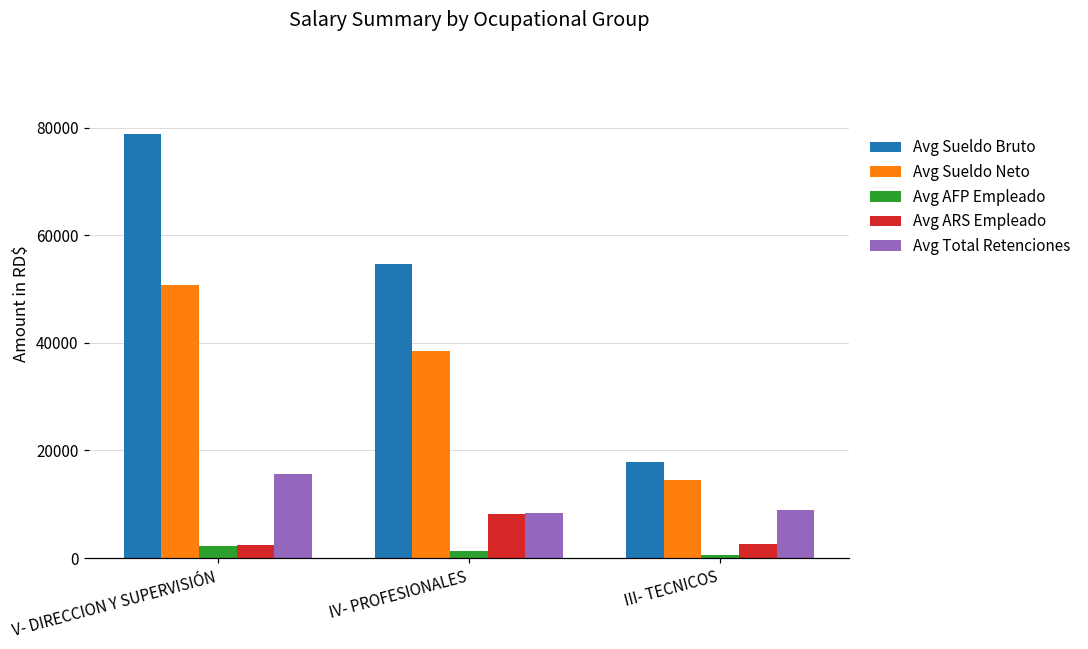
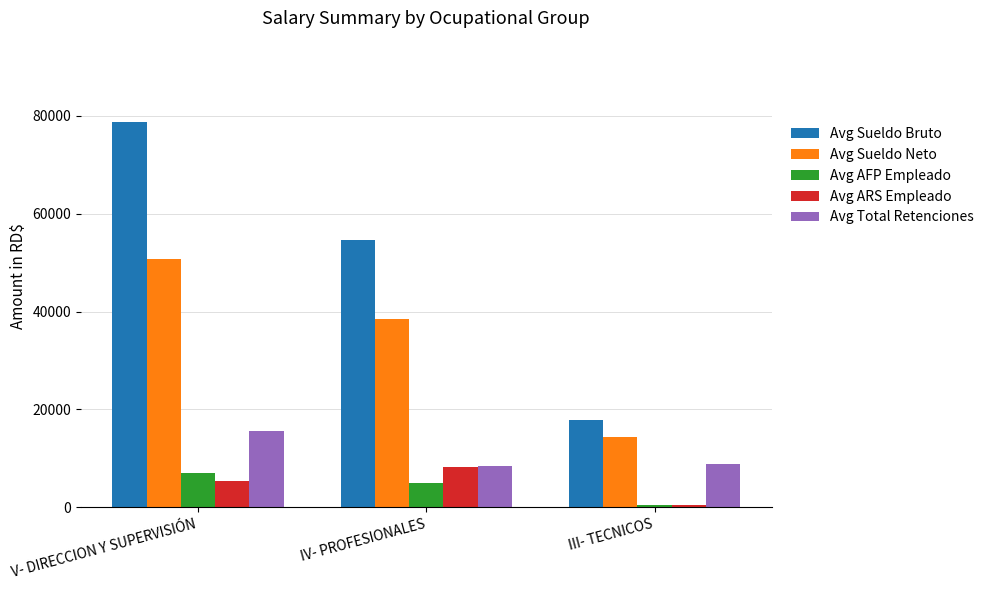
  {
    "Avg Sueldo Bruto": {
      "V- DIRECCION Y SUPERVISIÓN": 79000,
      "IV- PROFESIONALES": 55000,
      "III- TECNICOS": 18000
    },
    "Avg Sueldo Neto": {
      "V- DIRECCION Y SUPERVISIÓN": 51000,
      "IV- PROFESIONALES": 39000,
      "III- TECNICOS": 14000
    },
    "Avg AFP Empleado": {
-     "V- DIRECCION Y SUPERVISIÓN": 2000,
-     "IV- PROFESIONALES": 1000,
+     "V- DIRECCION Y SUPERVISIÓN": 7000,
+     "IV- PROFESIONALES": 5000,
      "III- TECNICOS": 1000
    },
    "Avg ARS Empleado": {
-     "V- DIRECCION Y SUPERVISIÓN": 2000,
+     "V- DIRECCION Y SUPERVISIÓN": 5000,
      "IV- PROFESIONALES": 8000,
-     "III- TECNICOS": 3000
+     "III- TECNICOS": 1000
    },
    "Avg Total Retenciones": {
      "V- DIRECCION Y SUPERVISIÓN": 16000,
      "IV- PROFESIONALES": 8000,
      "III- TECNICOS": 9000
    }
  }
